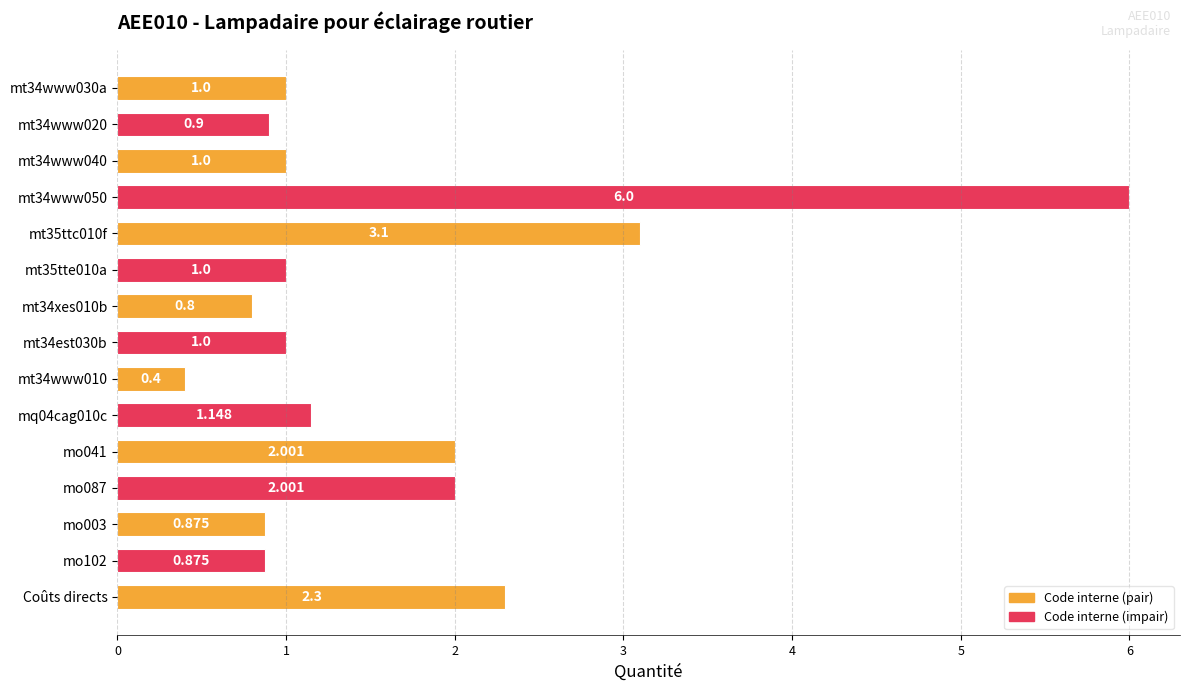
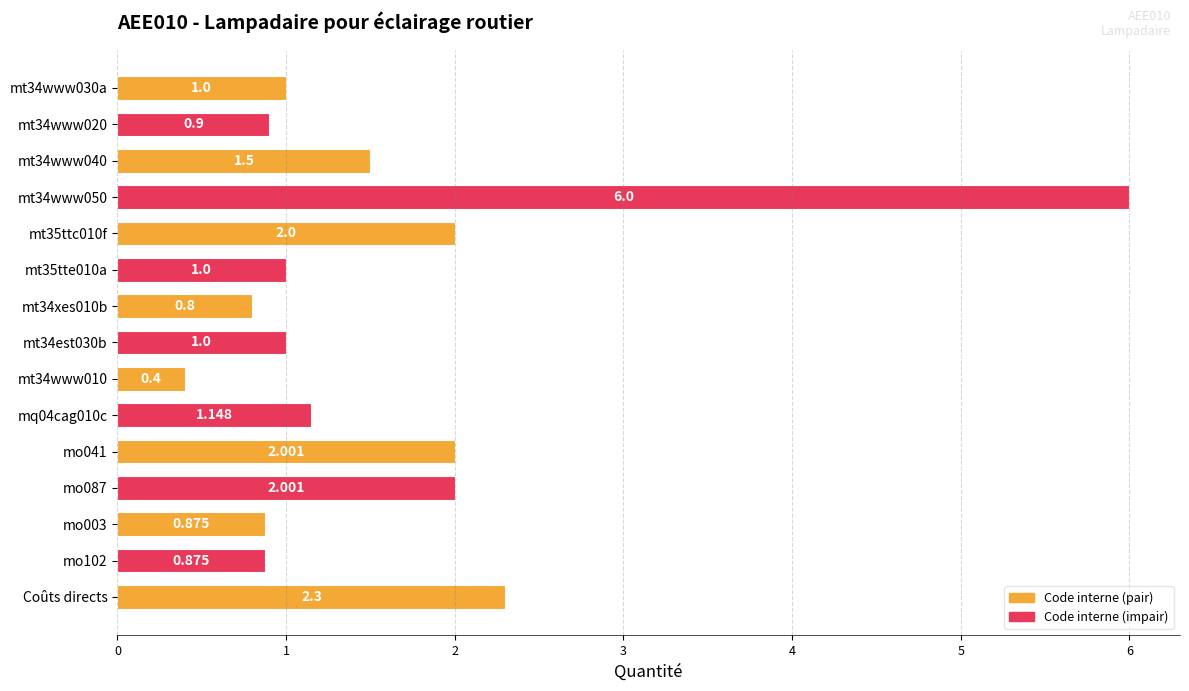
  {
    "mt34www030a": 1.0,
    "mt34www020": 0.9,
-   "mt34www040": 1.0,
+   "mt34www040": 1.5,
    "mt34www050": 6.0,
-   "mt35ttc010f": 3.1,
+   "mt35ttc010f": 2.0,
    "mt35tte010a": 1.0,
    "mt34xes010b": 0.8,
    "mt34est030b": 1.0,
    "mt34www010": 0.4,
    "mq04cag010c": 1.148,
    "mo041": 2.001,
    "mo087": 2.001,
    "mo003": 0.875,
    "mo102": 0.875,
    "Coûts directs": 2.3
  }
